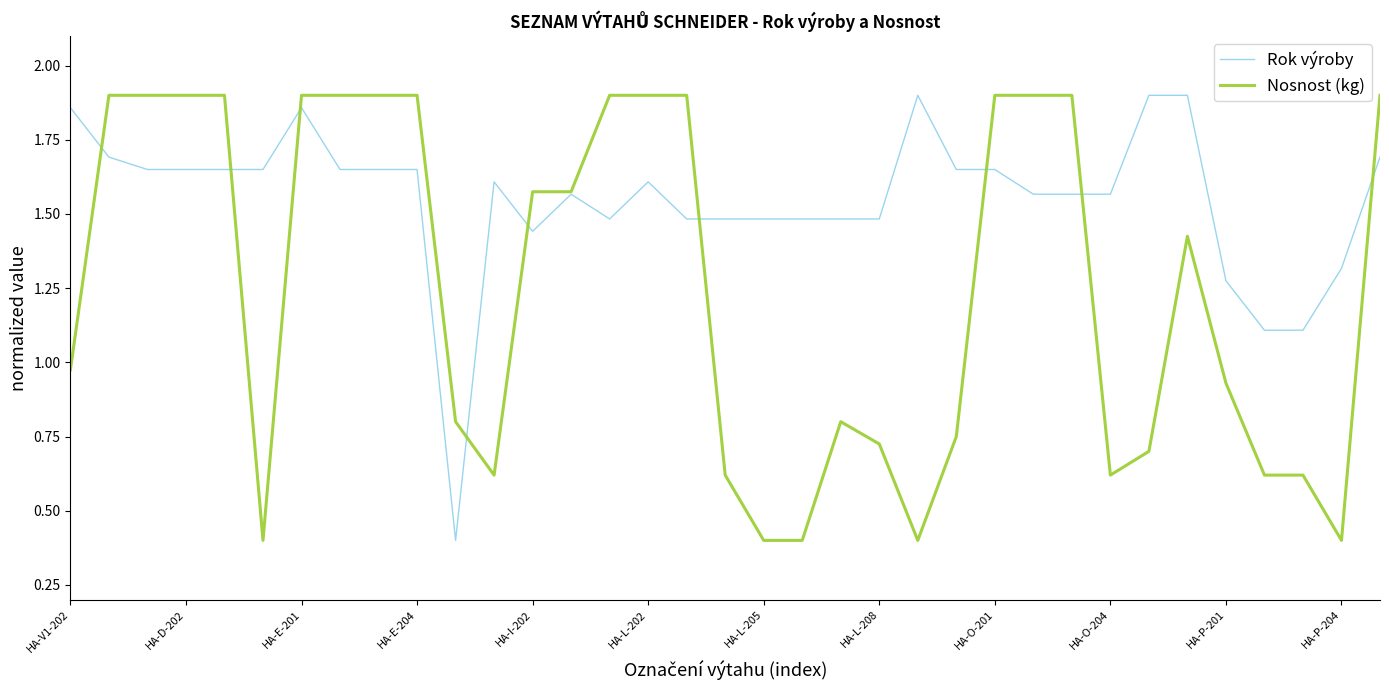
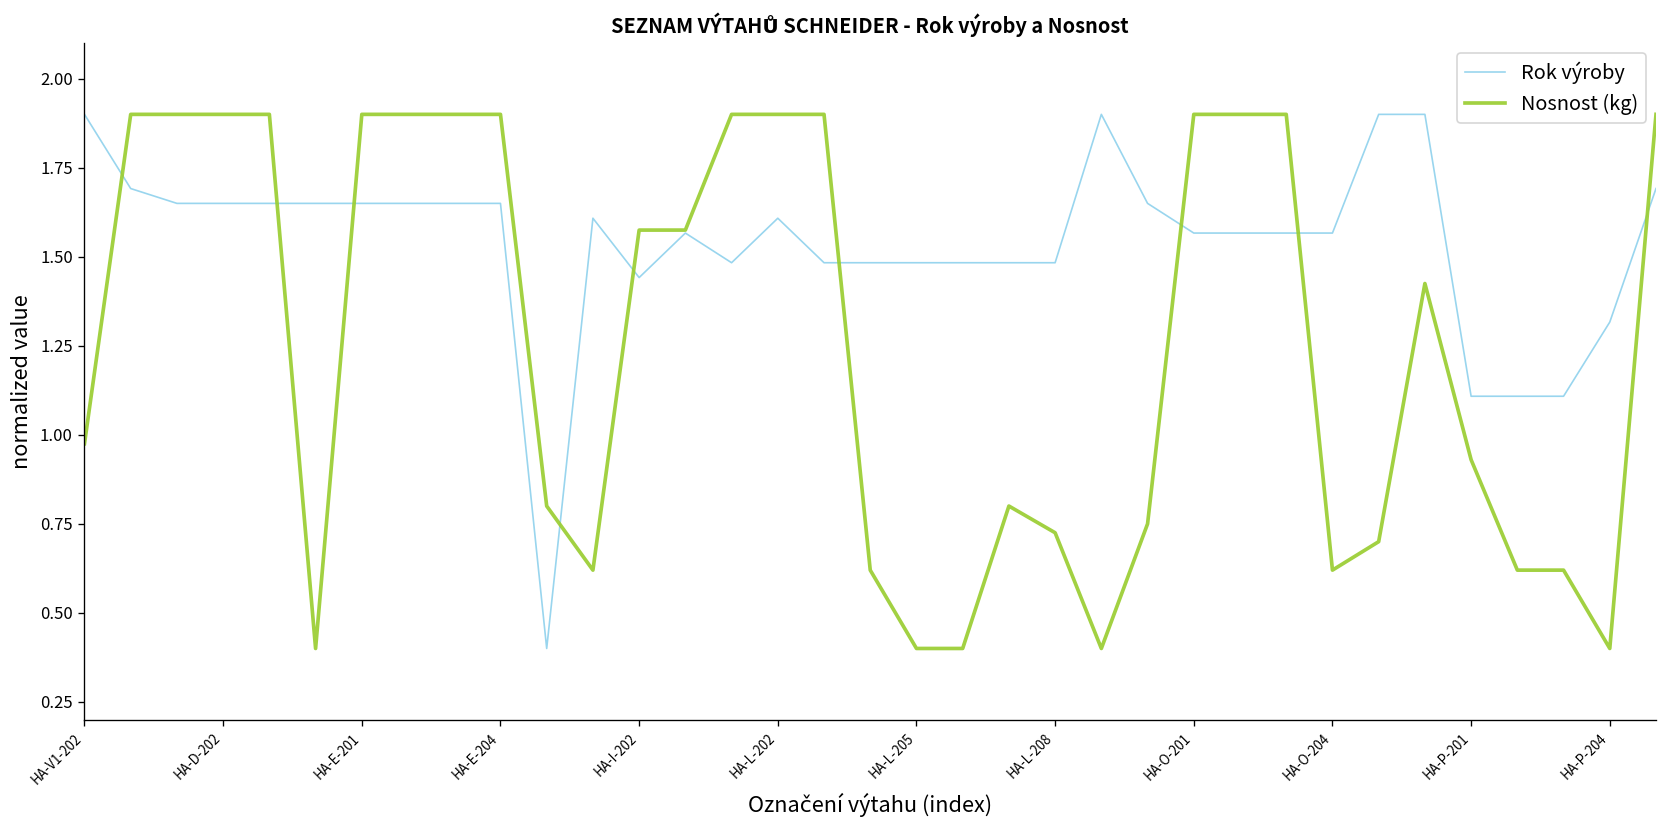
  {
    "Rok výroby": {
-     "HA-V1-202": 1.86,
+     "HA-V1-202": 1.90,
      "HA-D-202": 1.65,
-     "HA-E-201": 1.86,
+     "HA-E-201": 1.65,
      "HA-E-204": 1.65,
      "HA-I-202": 1.44,
      "HA-L-202": 1.61,
      "HA-L-205": 1.48,
      "HA-L-208": 1.48,
-     "HA-O-201": 1.65,
+     "HA-O-201": 1.57,
      "HA-O-204": 1.57,
-     "HA-P-201": 1.28,
+     "HA-P-201": 1.11,
      "HA-P-204": 1.32
    },
    "Nosnost (kg)": {
      "HA-V1-202": 0.98,
      "HA-D-202": 1.90,
      "HA-E-201": 1.90,
      "HA-E-204": 1.90,
      "HA-I-202": 1.58,
      "HA-L-202": 1.90,
      "HA-L-205": 0.40,
      "HA-L-208": 0.73,
      "HA-O-201": 1.90,
      "HA-O-204": 0.62,
      "HA-P-201": 0.93,
      "HA-P-204": 0.40
    }
  }
